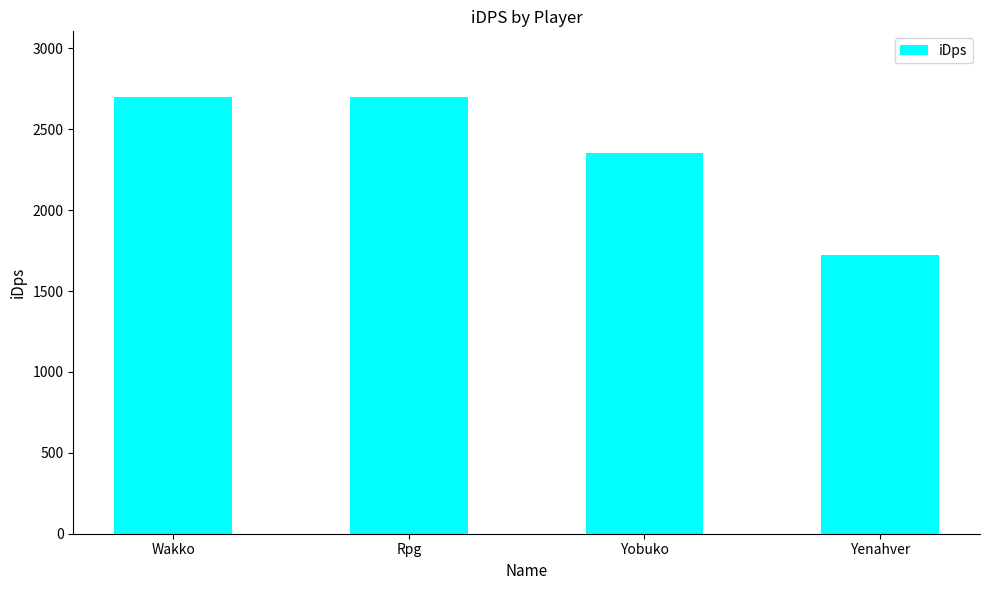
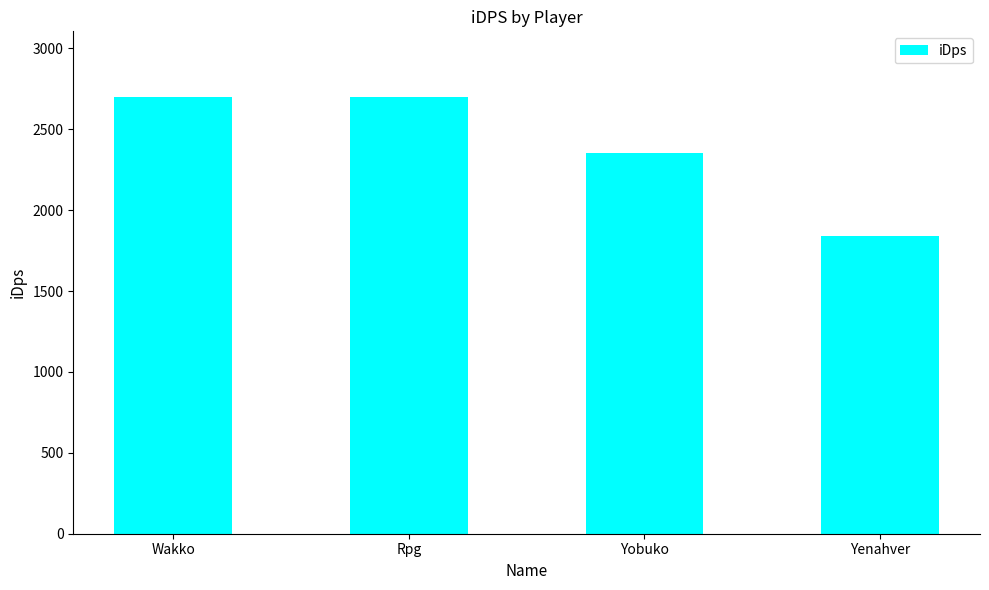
  {
    "Wakko": 2700,
    "Rpg": 2700,
    "Yobuko": 2350,
-   "Yenahver": 1720
+   "Yenahver": 1840
  }
